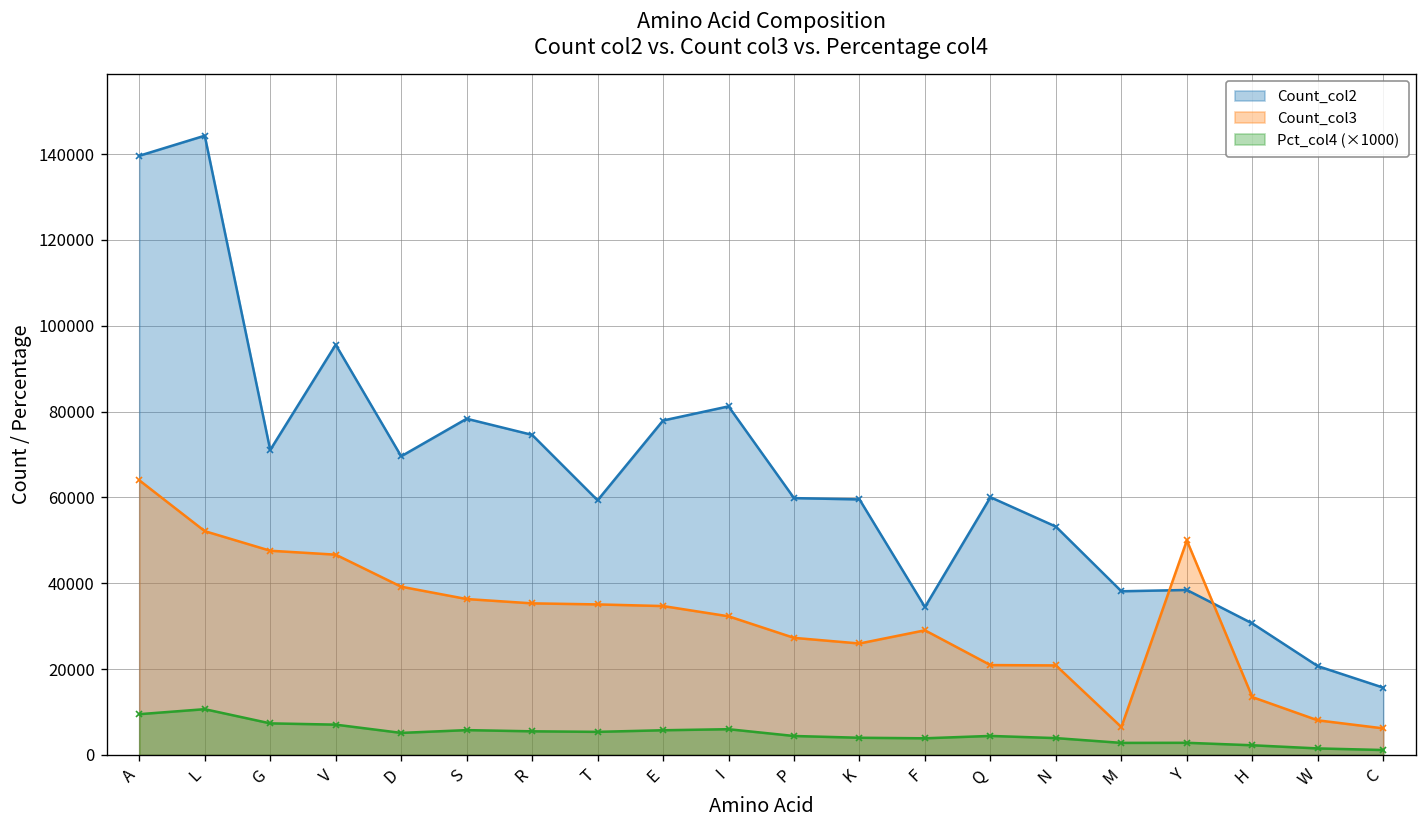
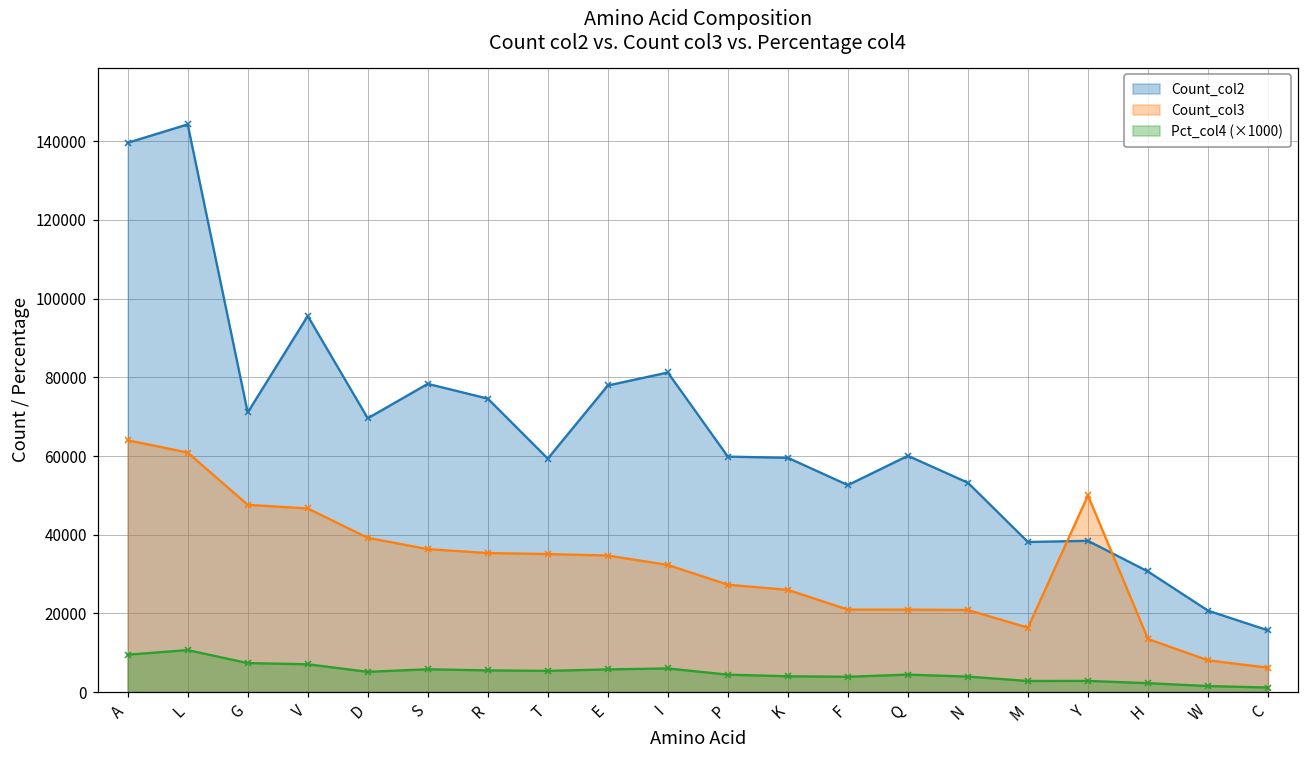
  {
    "Count_col2": {
      "A": 140000,
      "L": 144000,
      "G": 71000,
      "V": 96000,
      "D": 70000,
      "S": 78000,
      "R": 75000,
      "T": 59000,
      "E": 78000,
      "I": 81000,
      "P": 60000,
      "K": 60000,
-     "F": 34000,
+     "F": 53000,
      "Q": 60000,
      "N": 53000,
      "M": 38000,
      "Y": 38000,
      "H": 31000,
      "W": 21000,
      "C": 16000
    },
    "Count_col3": {
      "A": 64000,
-     "L": 52000,
+     "L": 61000,
      "G": 48000,
      "V": 47000,
      "D": 39000,
      "S": 36000,
      "R": 35000,
      "T": 35000,
      "E": 35000,
      "I": 32000,
      "P": 27000,
      "K": 26000,
-     "F": 29000,
+     "F": 21000,
      "Q": 21000,
      "N": 21000,
-     "M": 7000,
+     "M": 16000,
      "Y": 50000,
      "H": 13000,
      "W": 8000,
      "C": 6000
    },
    "Pct_col4 (×1000)": {
      "A": 10000,
      "L": 11000,
      "G": 7000,
      "V": 7000,
      "D": 5000,
      "S": 6000,
      "R": 6000,
      "T": 5000,
      "E": 6000,
      "I": 6000,
      "P": 4000,
      "K": 4000,
      "F": 4000,
      "Q": 4000,
      "N": 4000,
      "M": 3000,
      "Y": 3000,
      "H": 2000,
      "W": 2000,
      "C": 1000
    }
  }
